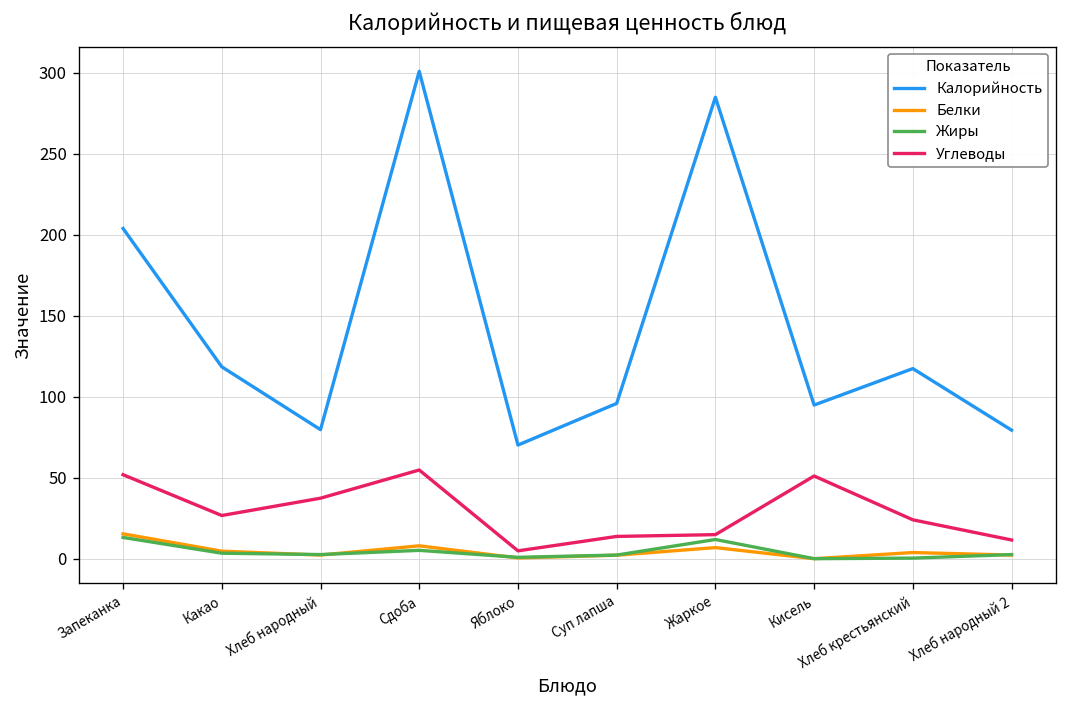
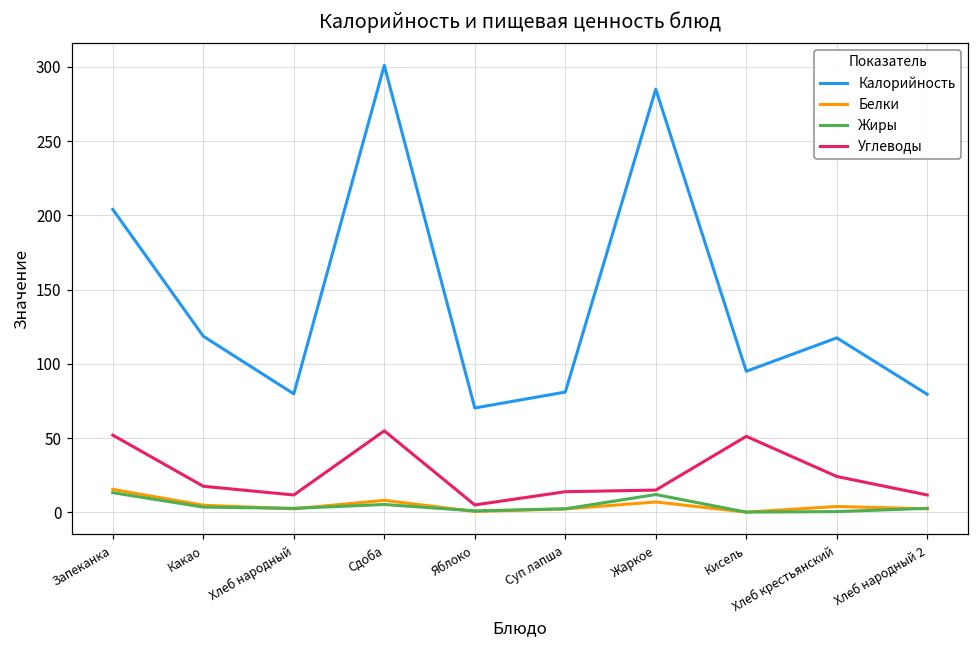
  {
    "Калорийность": {
      "Запеканка": 204,
      "Какао": 119,
      "Хлеб народный": 80,
      "Сдоба": 301,
      "Яблоко": 70,
-     "Суп лапша": 96,
+     "Суп лапша": 81,
      "Жаркое": 285,
      "Кисель": 95,
      "Хлеб крестьянский": 118,
      "Хлеб народный 2": 80
    },
    "Белки": {
      "Запеканка": 15,
      "Сдоба": 8,
      "Жаркое": 7,
      "Хлеб крестьянский": 4
    },
    "Жиры": {
      "Запеканка": 13,
      "Сдоба": 5,
      "Жаркое": 12,
      "Хлеб крестьянский": 1
    },
    "Углеводы": {
      "Запеканка": 52,
-     "Какао": 27,
-     "Хлеб народный": 38,
+     "Какао": 18,
+     "Хлеб народный": 12,
      "Сдоба": 55,
      "Яблоко": 5,
      "Суп лапша": 14,
      "Жаркое": 15,
      "Кисель": 51,
      "Хлеб крестьянский": 24,
      "Хлеб народный 2": 12
    }
  }
